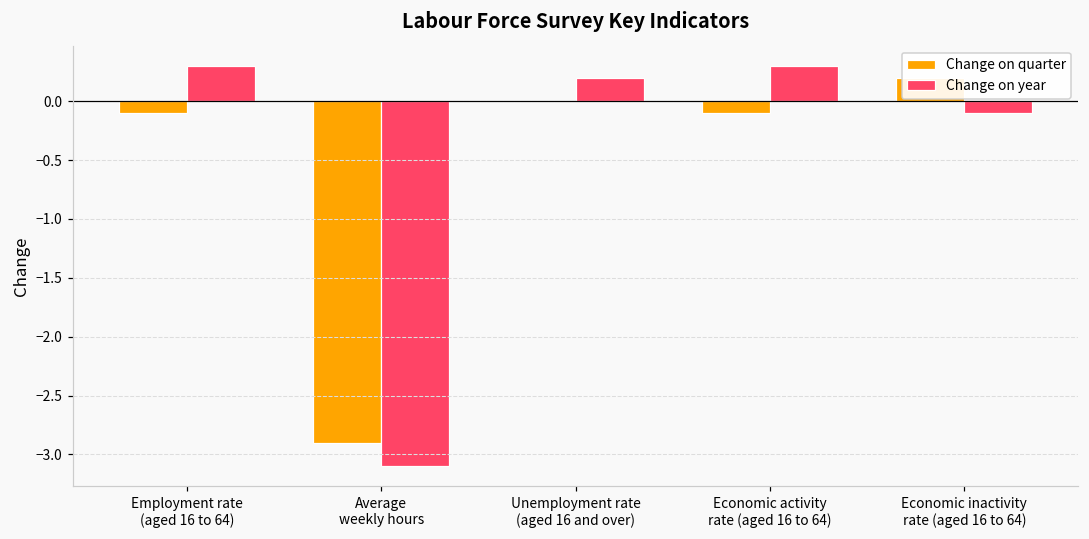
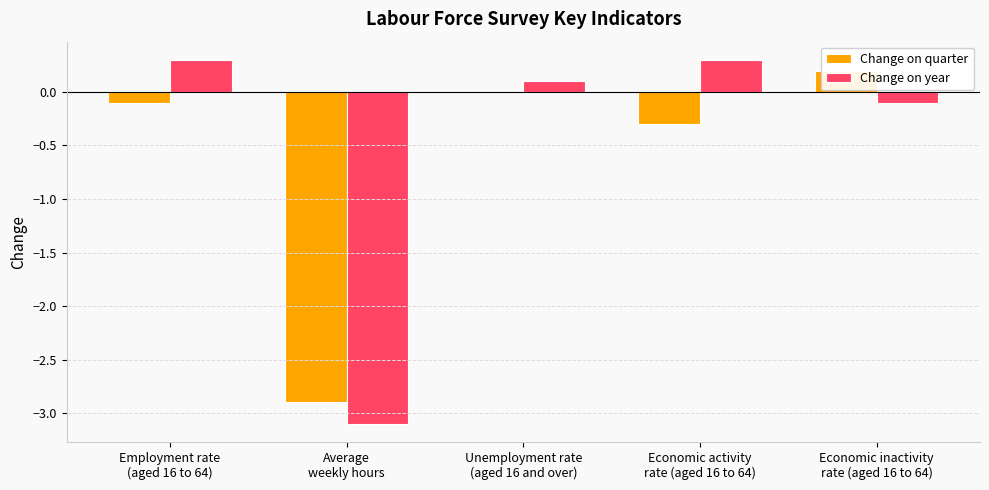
  {
    "Change on quarter": {
      "Employment rate (aged 16 to 64)": -0.1,
      "Average weekly hours": -2.9,
      "Unemployment rate (aged 16 and over)": 0.0,
-     "Economic activity rate (aged 16 to 64)": -0.1
+     "Economic activity rate (aged 16 to 64)": -0.3
    },
    "Change on year": {
      "Employment rate (aged 16 to 64)": 0.3,
      "Average weekly hours": -3.1,
-     "Unemployment rate (aged 16 and over)": 0.2,
+     "Unemployment rate (aged 16 and over)": 0.1,
      "Economic activity rate (aged 16 to 64)": 0.3,
      "Economic inactivity rate (aged 16 to 64)": -0.1
    }
  }
